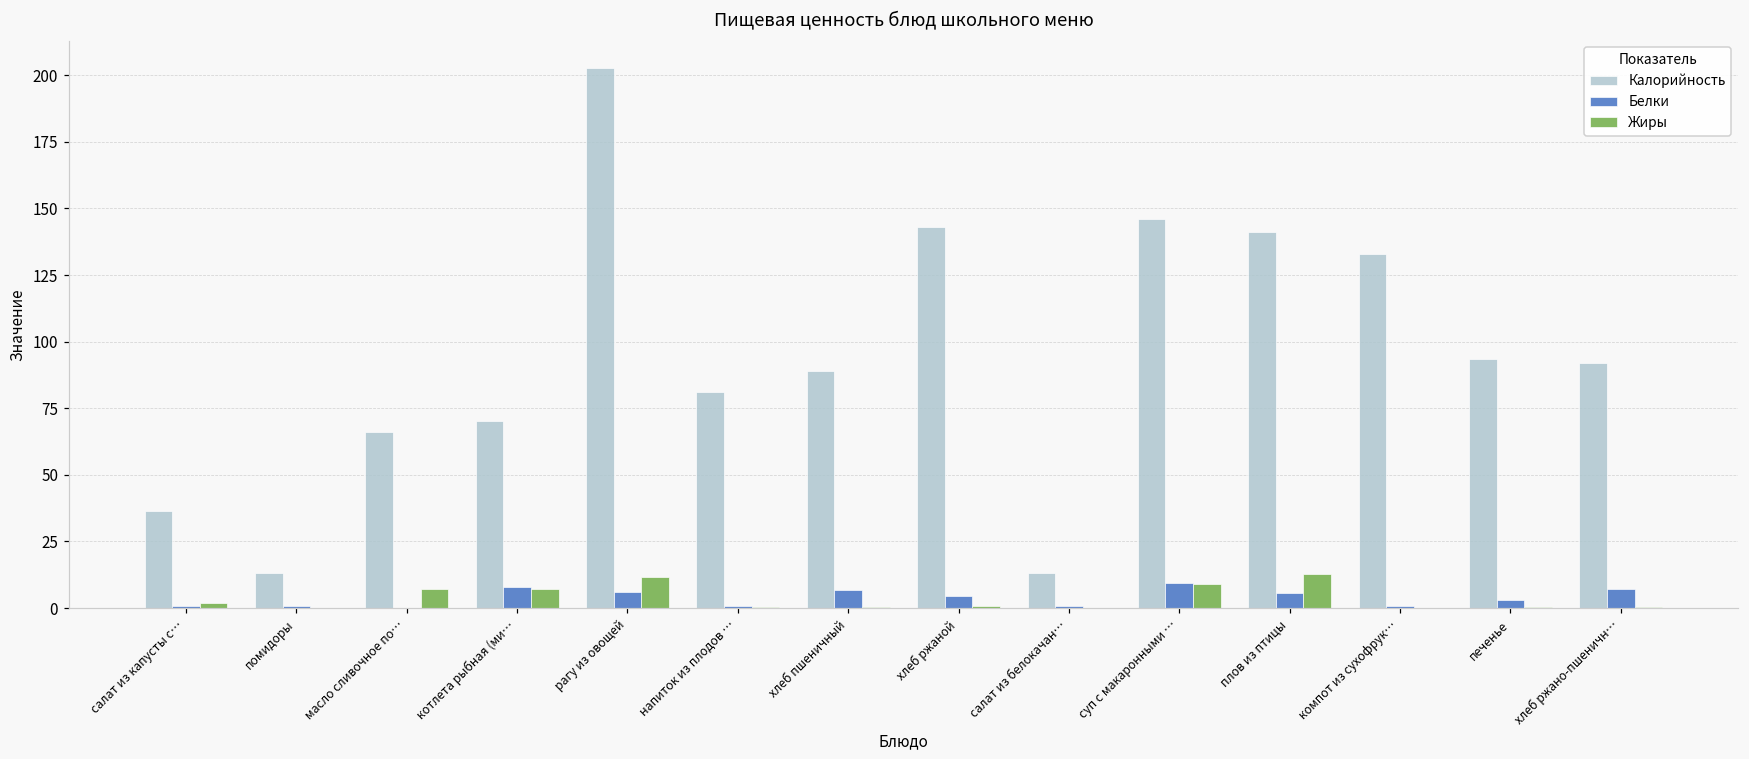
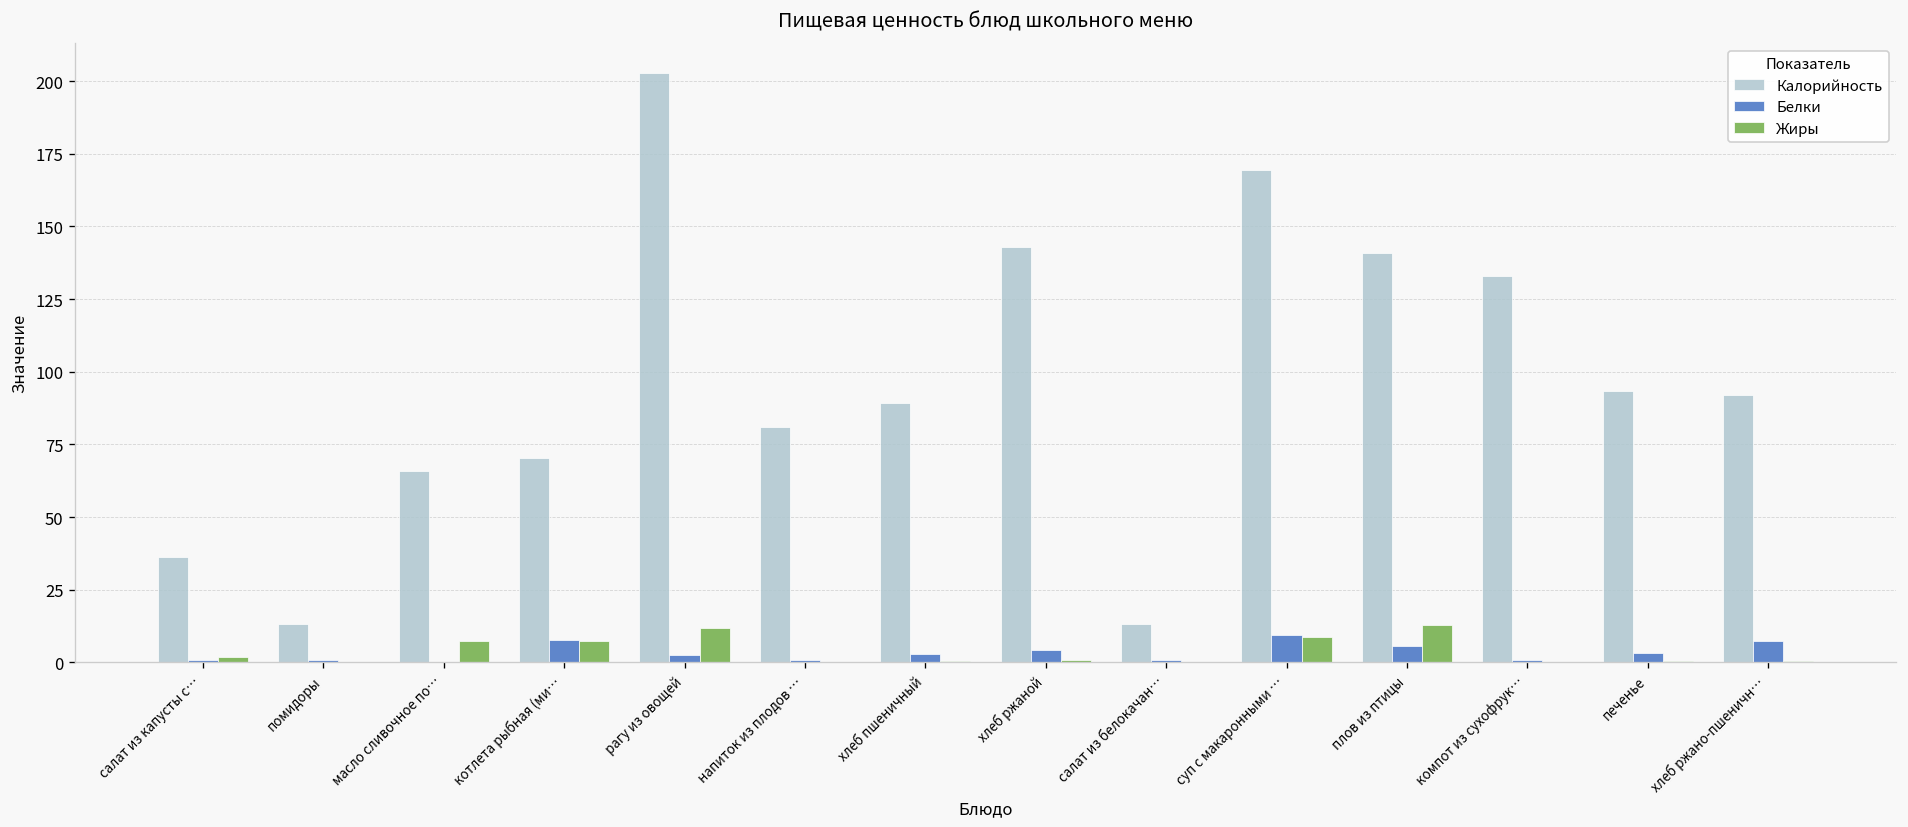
  {
    "Калорийность": {
      "салат из капусты с…": 36,
      "помидоры": 13,
      "масло сливочное по…": 66,
      "котлета рыбная (ми…": 70,
      "рагу из овощей": 203,
      "напиток из плодов …": 81,
      "хлеб пшеничный": 89,
      "хлеб ржаной": 143,
      "салат из белокачан…": 13,
-     "суп с макаронными …": 146,
+     "суп с макаронными …": 169,
      "плов из птицы": 141,
      "компот из сухофрук…": 133,
      "печенье": 94,
      "хлеб ржано-пшеничн…": 92
    },
    "Белки": {
      "котлета рыбная (ми…": 8,
-     "рагу из овощей": 6,
-     "хлеб пшеничный": 7,
+     "рагу из овощей": 3,
+     "хлеб пшеничный": 3,
      "хлеб ржаной": 4,
      "суп с макаронными …": 9,
      "плов из птицы": 6,
      "печенье": 3,
      "хлеб ржано-пшеничн…": 7
    },
    "Жиры": {
      "салат из капусты с…": 2,
      "масло сливочное по…": 7,
      "котлета рыбная (ми…": 7,
      "рагу из овощей": 12,
      "суп с макаронными …": 9,
      "плов из птицы": 13
    }
  }
